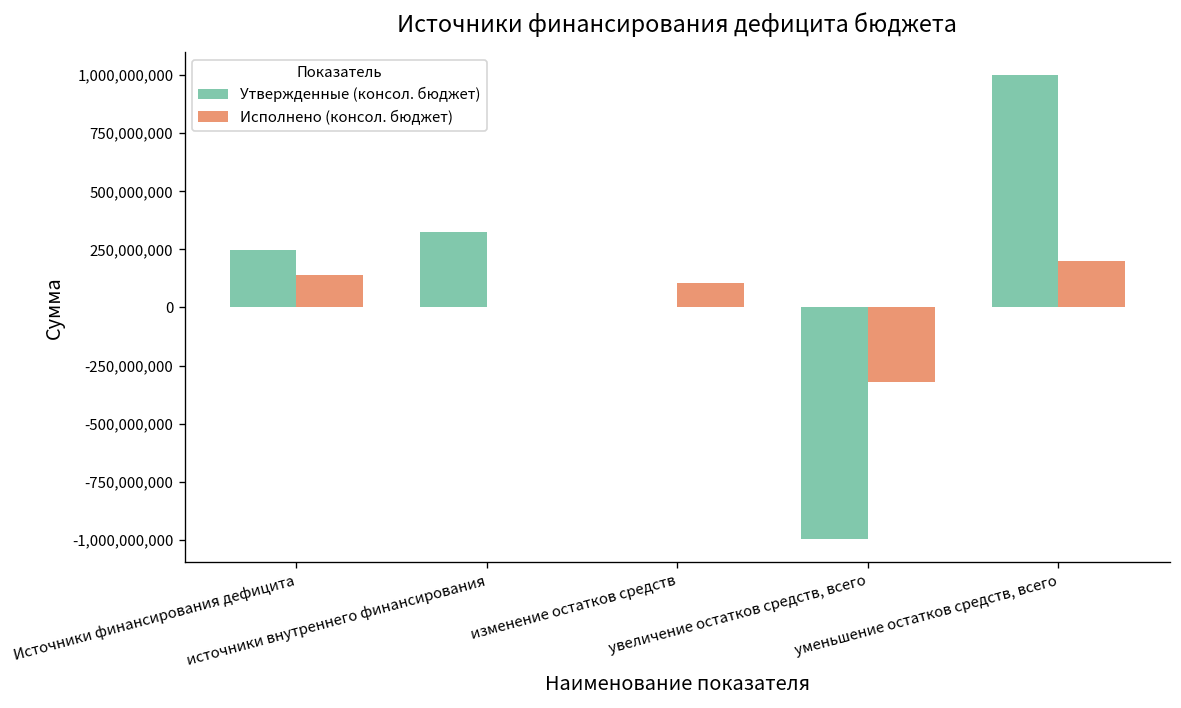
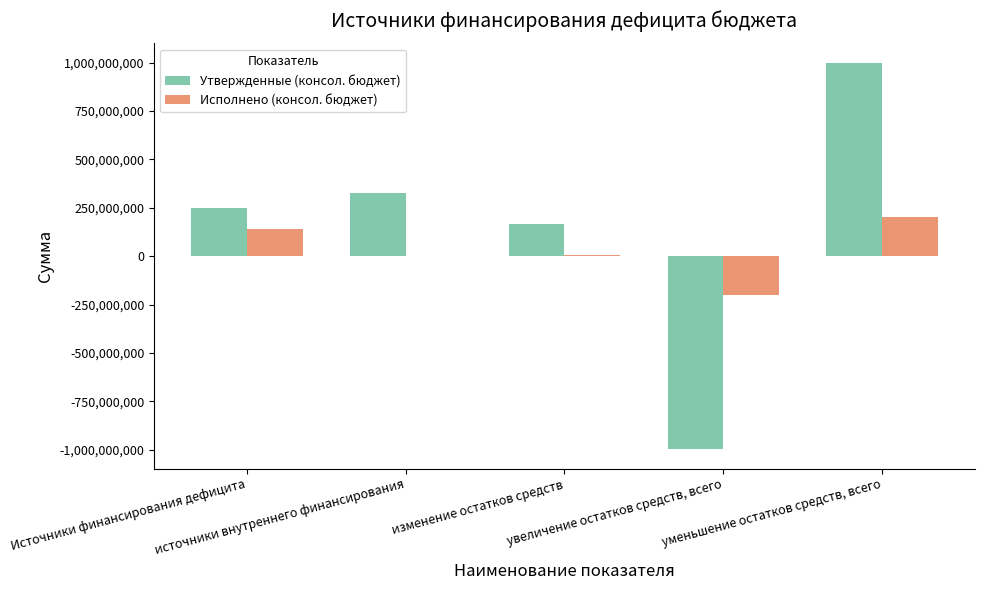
  {
    "Утвержденные (консол. бюджет)": {
      "Источники финансирования дефицита": "250,000,000",
      "источники внутреннего финансирования": "320,000,000",
-     "изменение остатков средств": "0",
+     "изменение остатков средств": "170,000,000",
      "увеличение остатков средств, всего": "-1,000,000,000",
      "уменьшение остатков средств, всего": "1,000,000,000"
    },
    "Исполнено (консол. бюджет)": {
      "Источники финансирования дефицита": "140,000,000",
-     "изменение остатков средств": "100,000,000",
-     "увеличение остатков средств, всего": "-320,000,000",
+     "изменение остатков средств": "0",
+     "увеличение остатков средств, всего": "-200,000,000",
      "уменьшение остатков средств, всего": "200,000,000"
    }
  }
